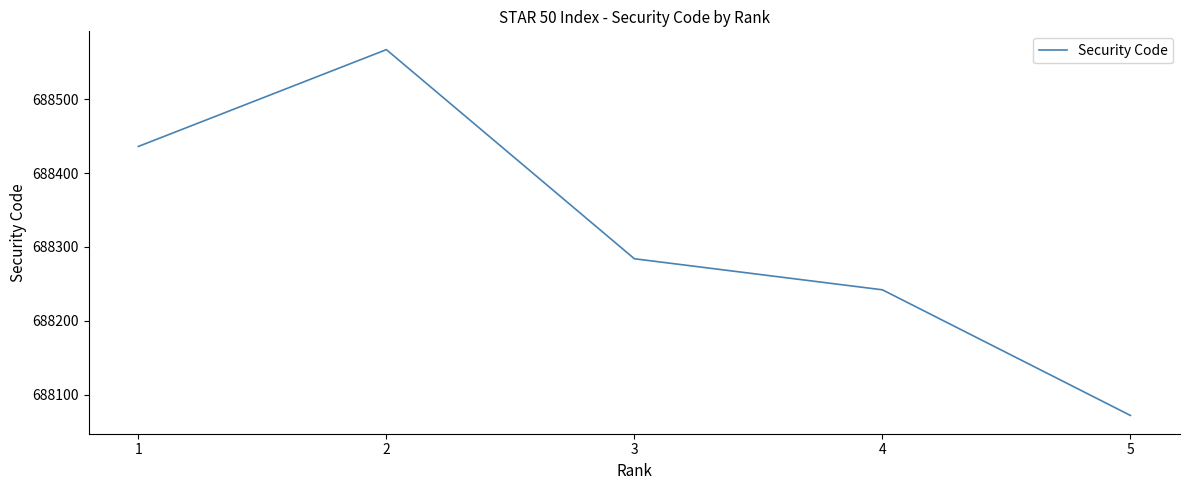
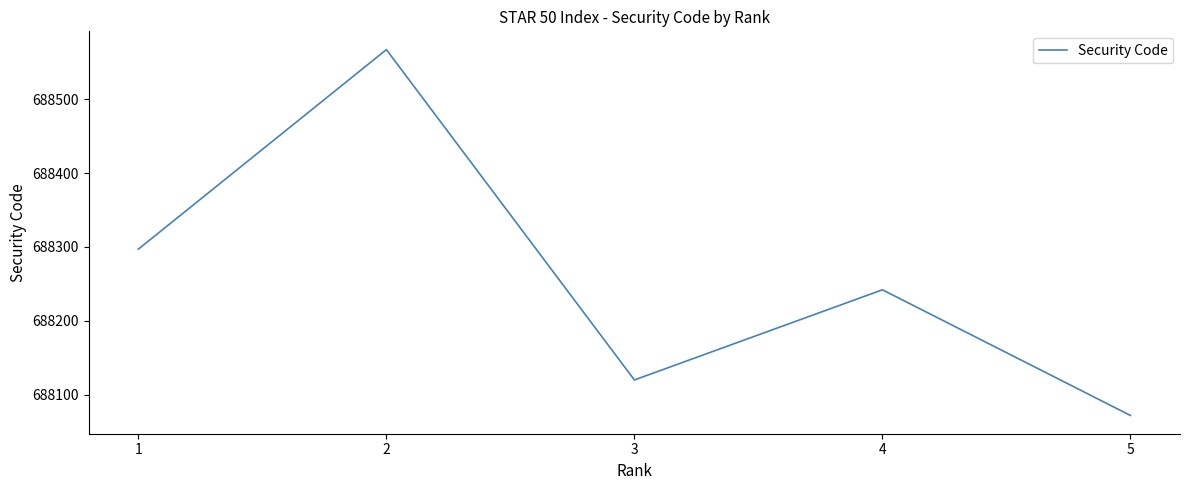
  {
-   "1": 688440,
+   "1": 688300,
    "2": 688570,
-   "3": 688280,
+   "3": 688120,
    "4": 688240,
    "5": 688070
  }
